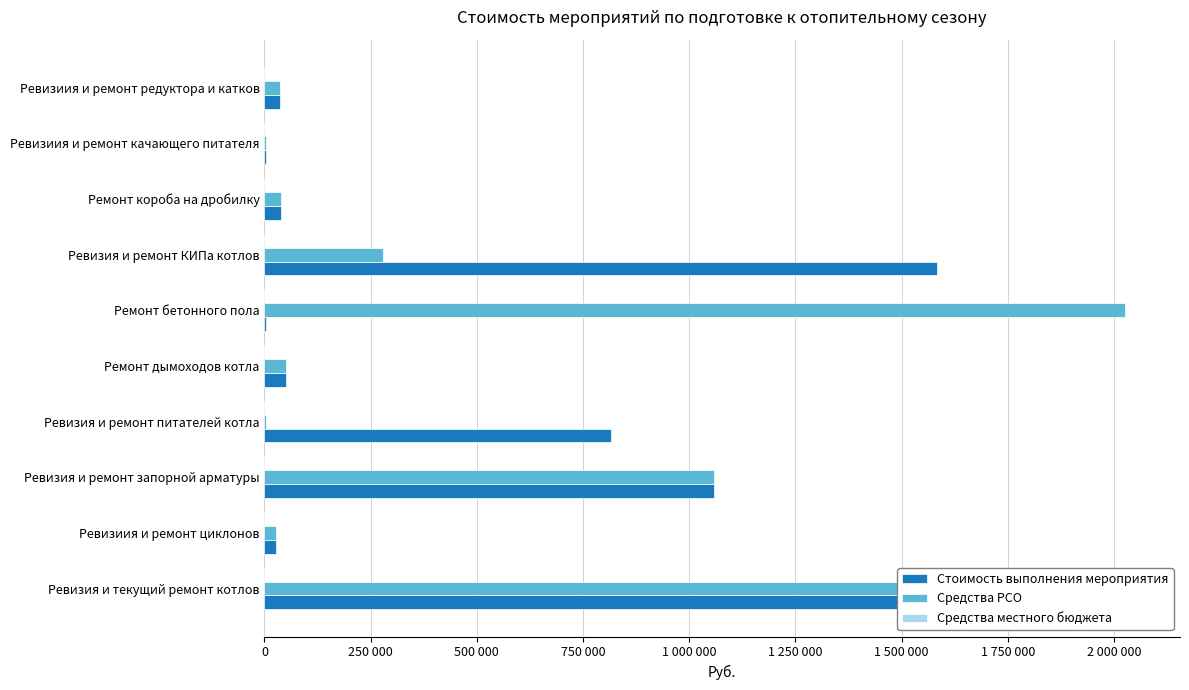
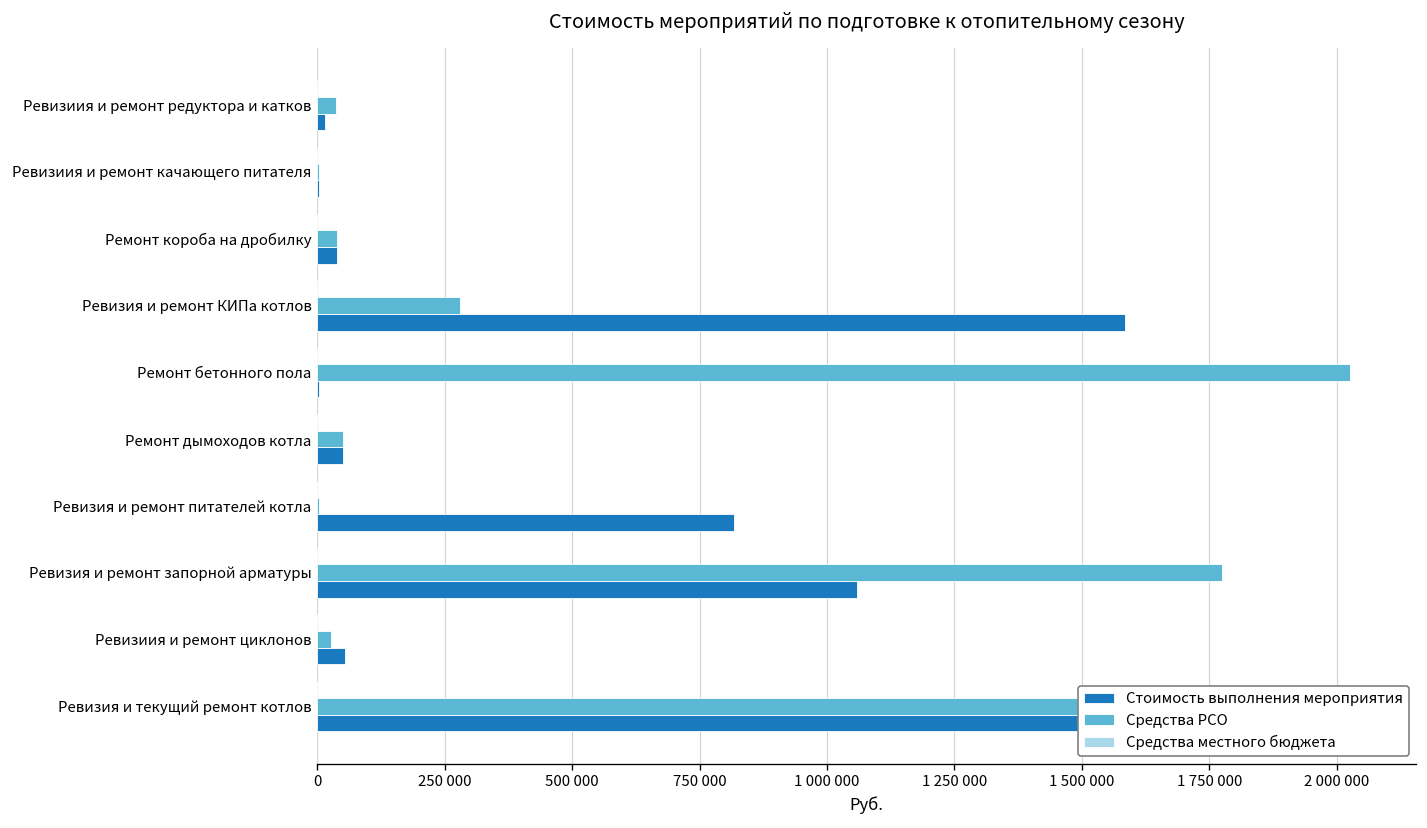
  {
    "Стоимость выполнения мероприятия": {
-     "Ревизиия и ремонт редуктора и катков": 40000,
+     "Ревизиия и ремонт редуктора и катков": 10000,
      "Ремонт короба на дробилку": 40000,
      "Ревизия и ремонт КИПа котлов": 1580000,
      "Ремонт дымоходов котла": 50000,
      "Ревизия и ремонт питателей котла": 820000,
      "Ревизия и ремонт запорной арматуры": 1060000,
-     "Ревизиия и ремонт циклонов": 30000
+     "Ревизиия и ремонт циклонов": 50000
    },
    "Средства РСО": {
      "Ревизиия и ремонт редуктора и катков": 40000,
      "Ремонт короба на дробилку": 40000,
      "Ревизия и ремонт КИПа котлов": 280000,
      "Ремонт бетонного пола": 2030000,
      "Ремонт дымоходов котла": 50000,
-     "Ревизия и ремонт запорной арматуры": 1060000,
+     "Ревизия и ремонт запорной арматуры": 1780000,
      "Ревизиия и ремонт циклонов": 30000
    },
    "Средства местного бюджета": {
      "Ревизиия и ремонт редуктора и катков": 0,
      "Ревизиия и ремонт качающего питателя": 0,
      "Ремонт короба на дробилку": 0,
      "Ревизия и ремонт КИПа котлов": 0,
      "Ремонт бетонного пола": 0,
      "Ремонт дымоходов котла": 0,
      "Ревизия и ремонт питателей котла": 0,
      "Ревизия и ремонт запорной арматуры": 0,
      "Ревизиия и ремонт циклонов": 0,
      "Ревизия и текущий ремонт котлов": 0
    }
  }
